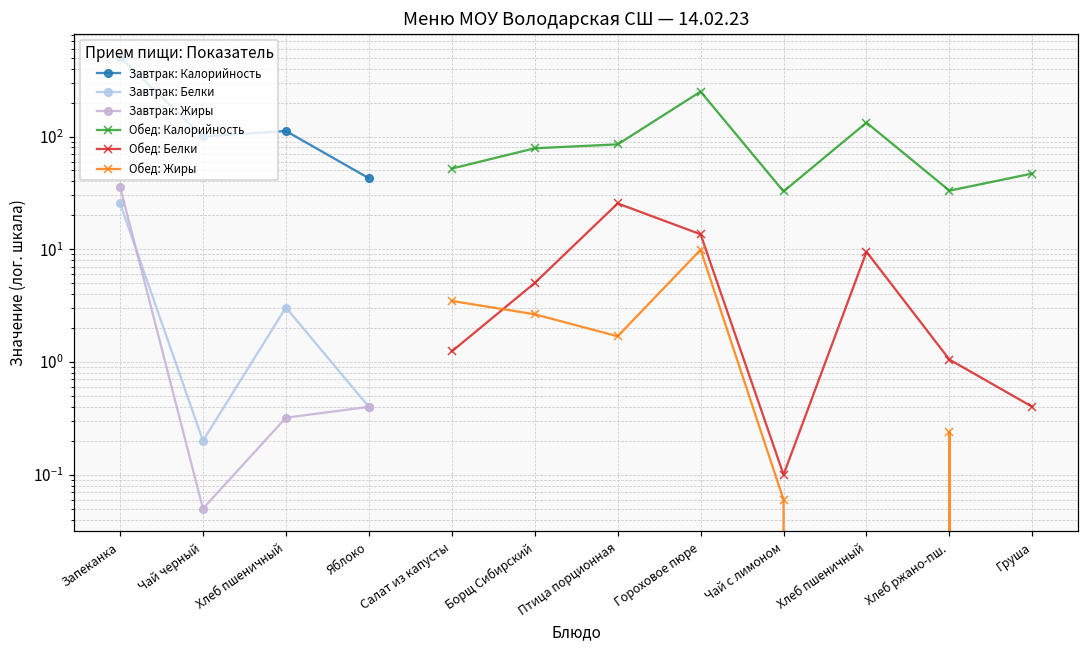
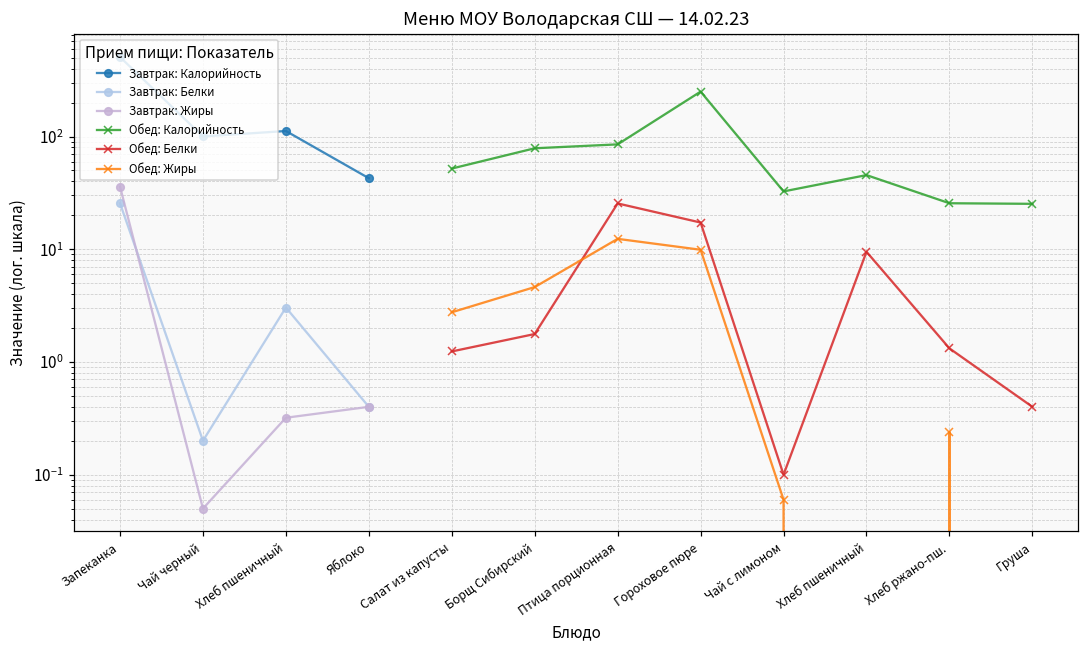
  {
    "Завтрак: Калорийность": {
      "Хлеб пшеничный": 110,
      "Яблоко": 43
    },
    "Обед: Калорийность": {
      "Салат из капусты": 50,
      "Борщ Сибирский": 80,
      "Птица порционная": 90,
      "Гороховое пюре": 250,
      "Чай с лимоном": 33,
-     "Хлеб пшеничный": 130,
-     "Хлеб ржано-пш.": 33,
-     "Груша": 50
+     "Хлеб пшеничный": 50,
+     "Хлеб ржано-пш.": 26,
+     "Груша": 25
    },
    "Обед: Белки": {
      "Салат из капусты": 1.2,
-     "Борщ Сибирский": 5,
+     "Борщ Сибирский": 1.8,
      "Птица порционная": 26,
-     "Гороховое пюре": 14,
+     "Гороховое пюре": 17,
      "Чай с лимоном": 0.1,
      "Хлеб пшеничный": 10,
-     "Хлеб ржано-пш.": 1.1,
+     "Хлеб ржано-пш.": 1.3,
      "Груша": 0.4
    },
    "Обед: Жиры": {
-     "Салат из капусты": 3.5,
-     "Борщ Сибирский": 2.7,
-     "Птица порционная": 1.7,
+     "Салат из капусты": 2.8,
+     "Борщ Сибирский": 5,
+     "Птица порционная": 12,
      "Гороховое пюре": 10,
      "Чай с лимоном": 0.06,
      "Хлеб ржано-пш.": 0.24
    }
  }
